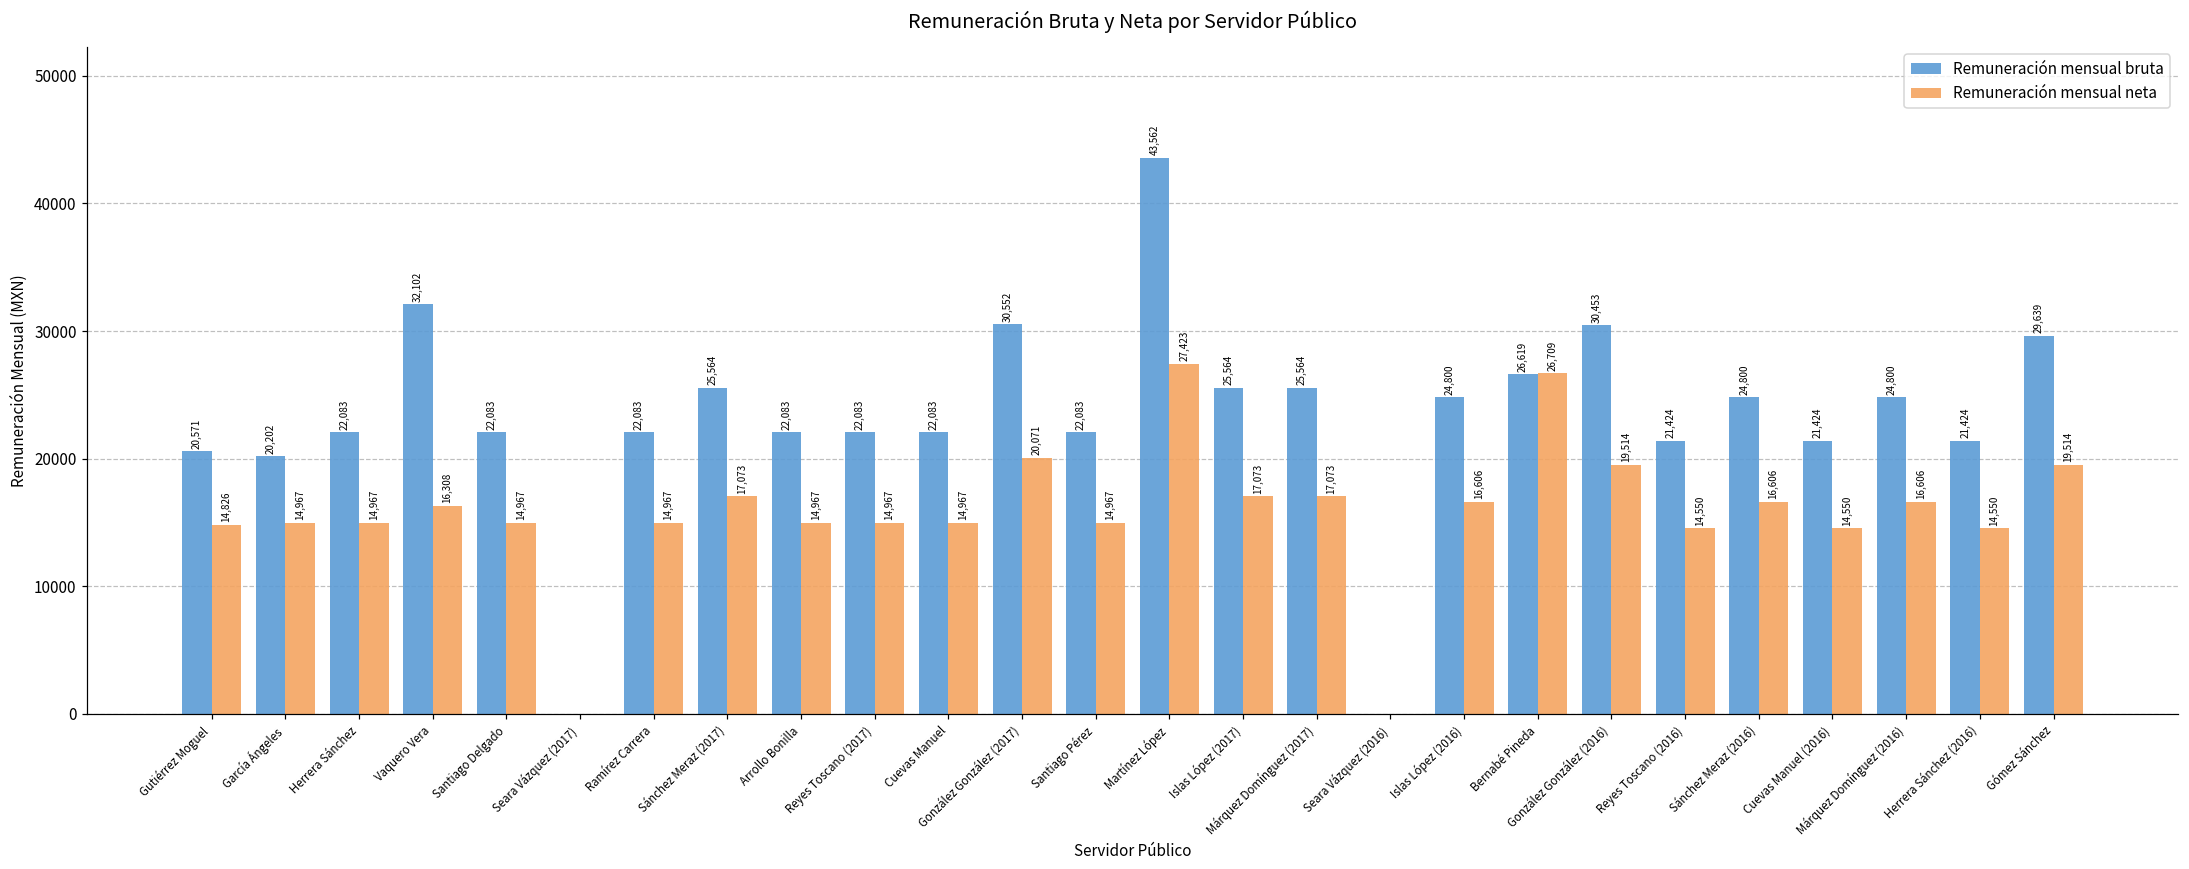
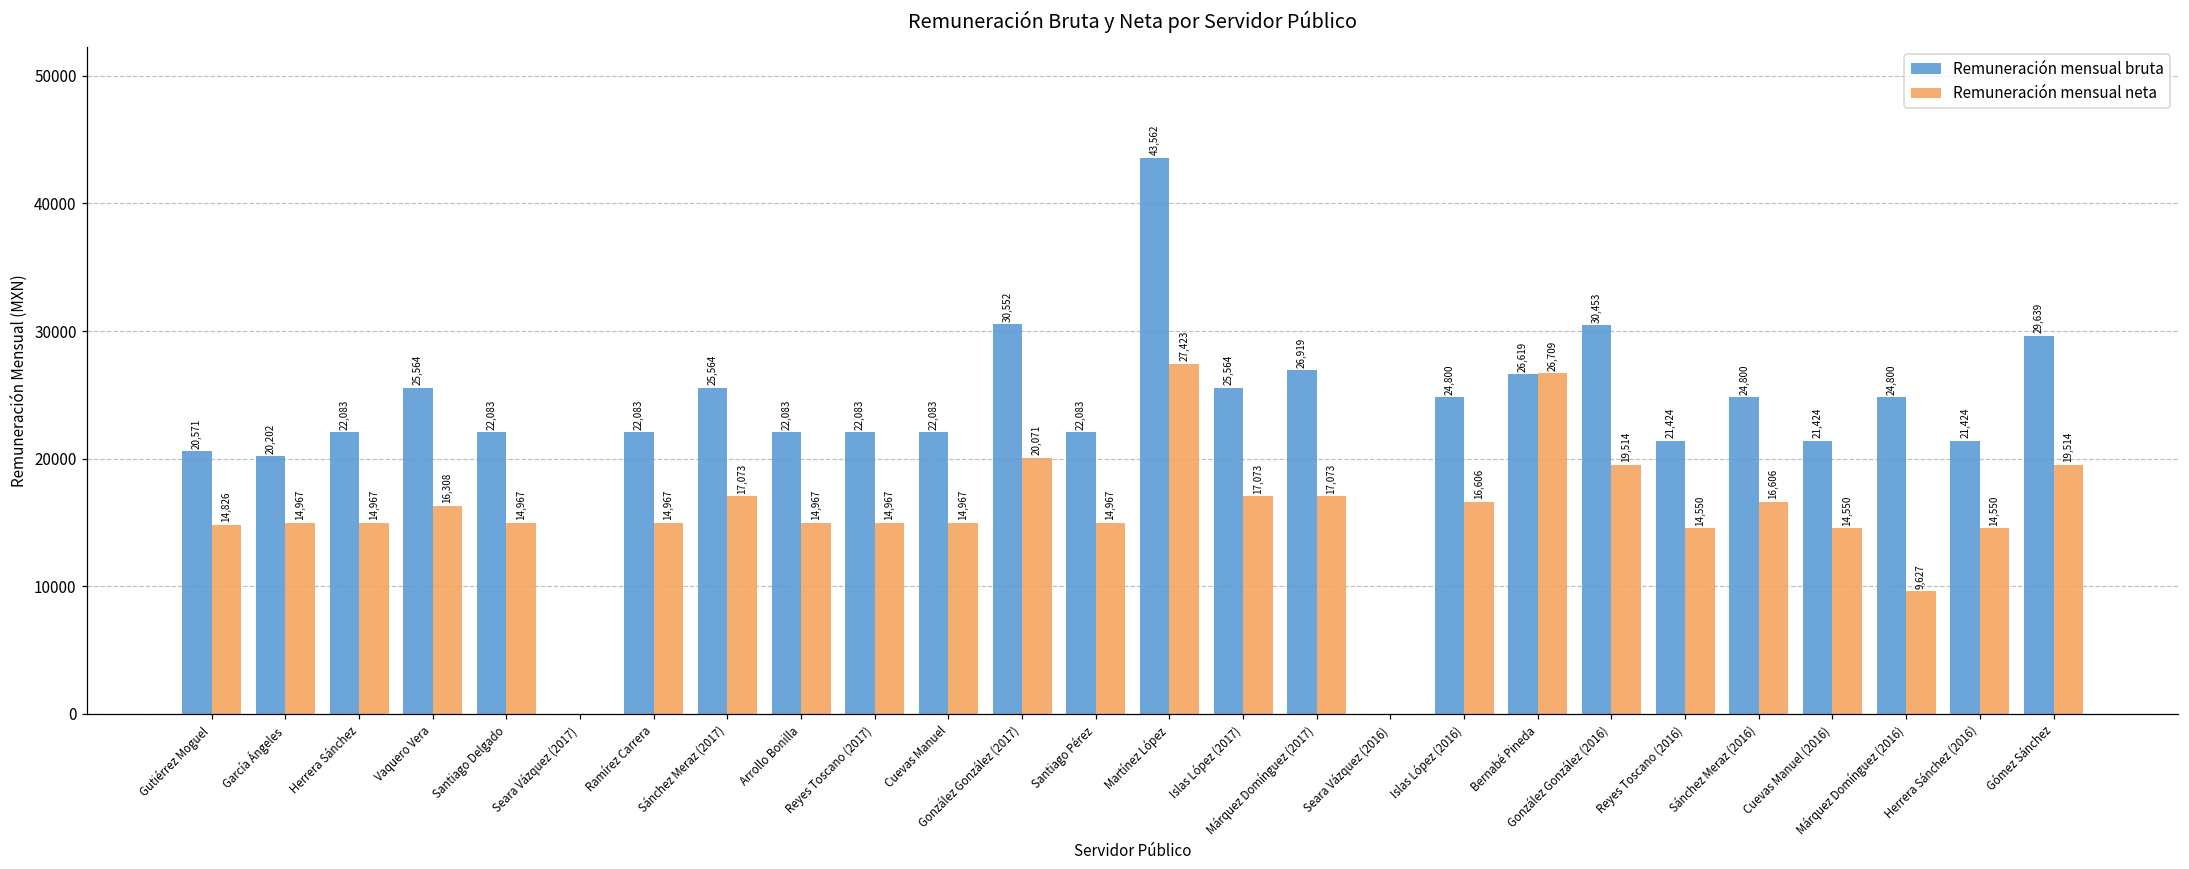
  {
    "Remuneración mensual bruta": {
      "Gutiérrez Moguel": "20,571",
      "García Ángeles": "20,202",
      "Herrera Sánchez": "22,083",
-     "Vaquero Vera": "32,102",
+     "Vaquero Vera": "25,564",
      "Santiago Delgado": "22,083",
      "Ramírez Carrera": "22,083",
      "Sánchez Meraz (2017)": "25,564",
      "Arrollo Bonilla": "22,083",
      "Reyes Toscano (2017)": "22,083",
      "Cuevas Manuel": "22,083",
      "González González (2017)": "30,552",
      "Santiago Pérez": "22,083",
      "Martínez López": "43,562",
      "Islas López (2017)": "25,564",
-     "Márquez Domínguez (2017)": "25,564",
+     "Márquez Domínguez (2017)": "26,919",
      "Islas López (2016)": "24,800",
      "Bernabé Pineda": "26,619",
      "González González (2016)": "30,453",
      "Reyes Toscano (2016)": "21,424",
      "Sánchez Meraz (2016)": "24,800",
      "Cuevas Manuel (2016)": "21,424",
      "Márquez Domínguez (2016)": "24,800",
      "Herrera Sánchez (2016)": "21,424",
      "Gómez Sánchez": "29,639"
    },
    "Remuneración mensual neta": {
      "Gutiérrez Moguel": "14,826",
      "García Ángeles": "14,967",
      "Herrera Sánchez": "14,967",
      "Vaquero Vera": "16,308",
      "Santiago Delgado": "14,967",
      "Ramírez Carrera": "14,967",
      "Sánchez Meraz (2017)": "17,073",
      "Arrollo Bonilla": "14,967",
      "Reyes Toscano (2017)": "14,967",
      "Cuevas Manuel": "14,967",
      "González González (2017)": "20,071",
      "Santiago Pérez": "14,967",
      "Martínez López": "27,423",
      "Islas López (2017)": "17,073",
      "Márquez Domínguez (2017)": "17,073",
      "Islas López (2016)": "16,606",
      "Bernabé Pineda": "26,709",
      "González González (2016)": "19,514",
      "Reyes Toscano (2016)": "14,550",
      "Sánchez Meraz (2016)": "16,606",
      "Cuevas Manuel (2016)": "14,550",
-     "Márquez Domínguez (2016)": "16,606",
+     "Márquez Domínguez (2016)": "9,627",
      "Herrera Sánchez (2016)": "14,550",
      "Gómez Sánchez": "19,514"
    }
  }
